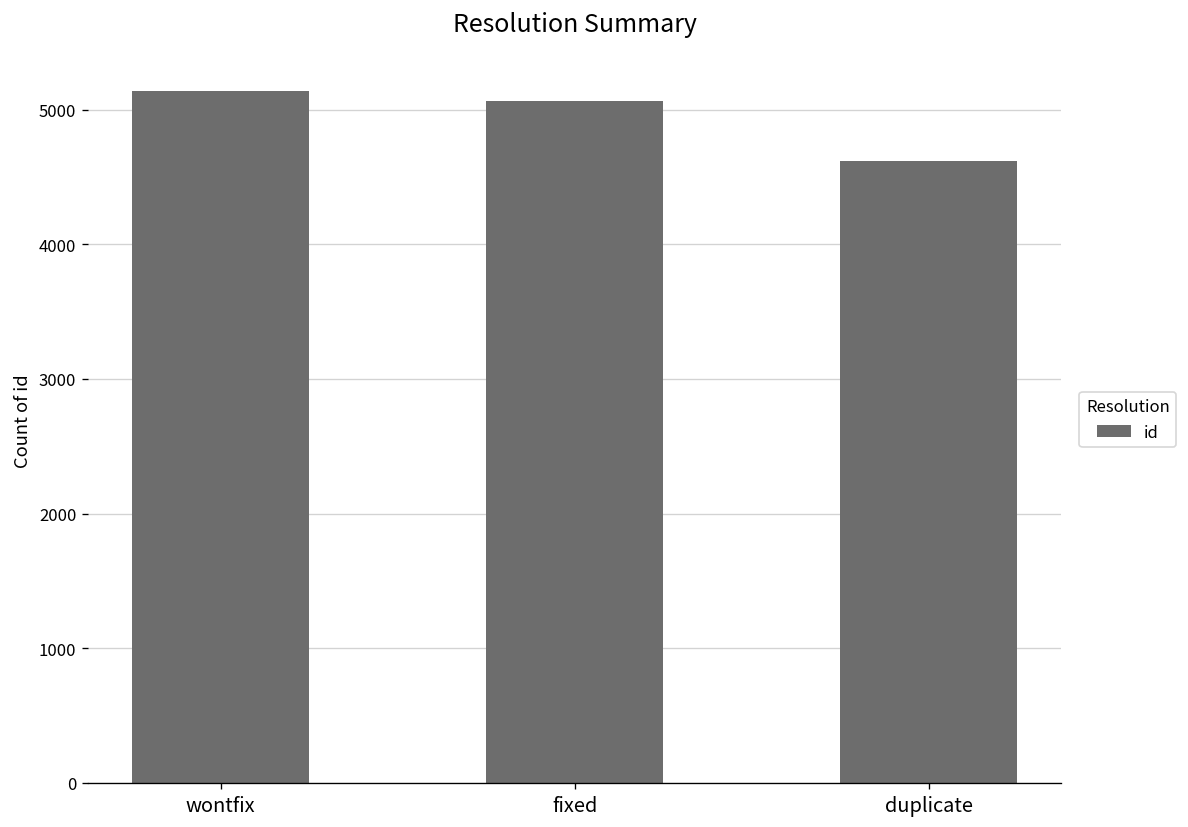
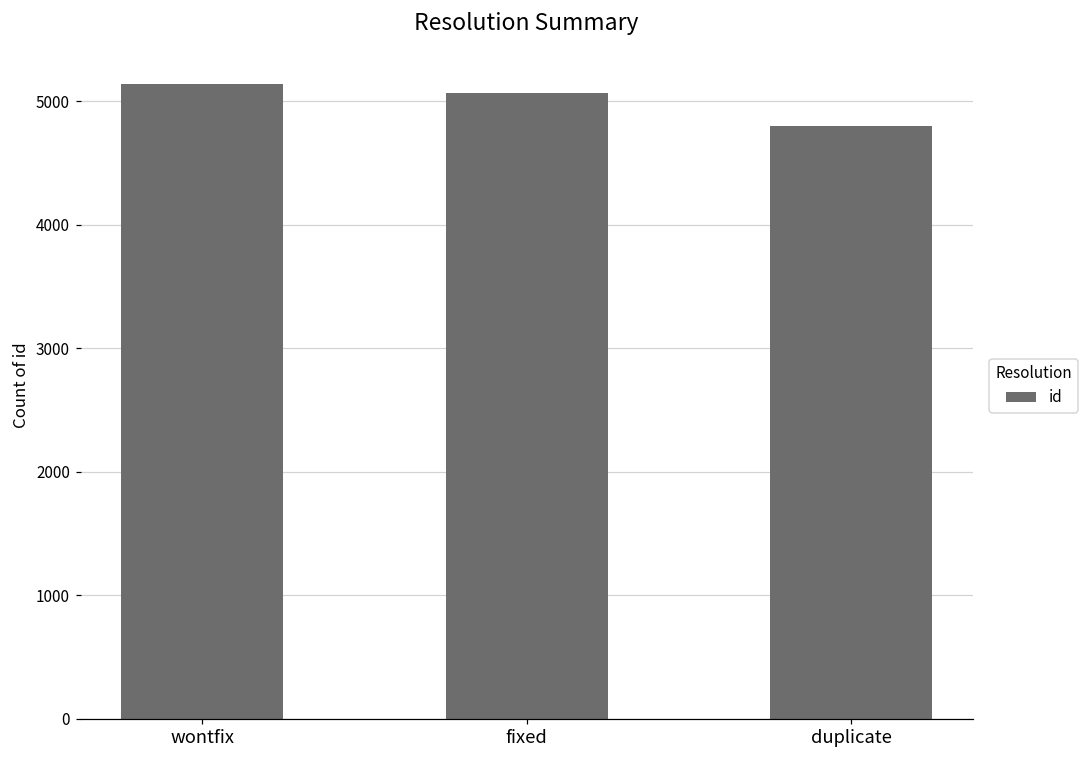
  {
    "wontfix": 5140,
    "fixed": 5070,
-   "duplicate": 4620
+   "duplicate": 4800
  }
